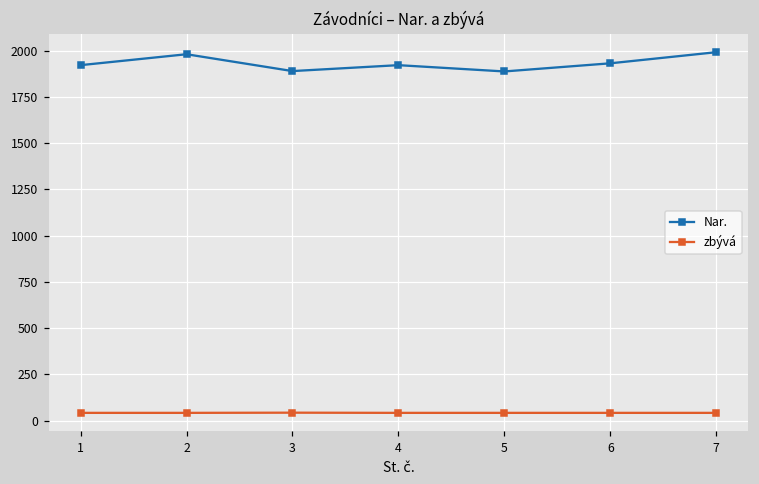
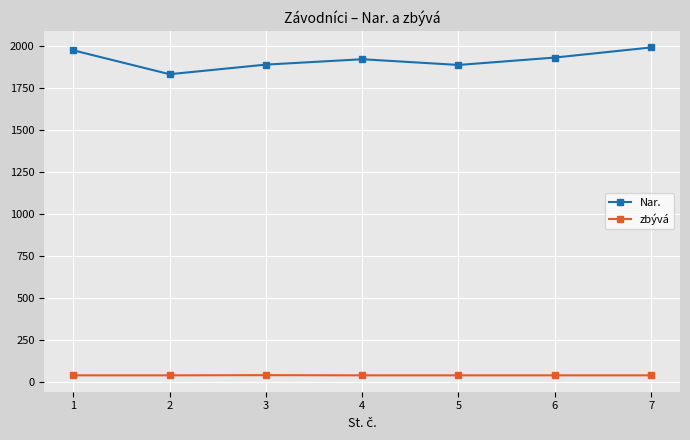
  {
    "Nar.": {
-     "1": 1920,
-     "2": 1980,
+     "1": 1970,
+     "2": 1830,
      "3": 1890,
      "4": 1920,
      "5": 1890,
      "6": 1930,
      "7": 1990
    },
    "zbývá": {
      "1": 40,
      "2": 40,
      "3": 40,
      "4": 40,
      "5": 40,
      "6": 40,
      "7": 40
    }
  }
